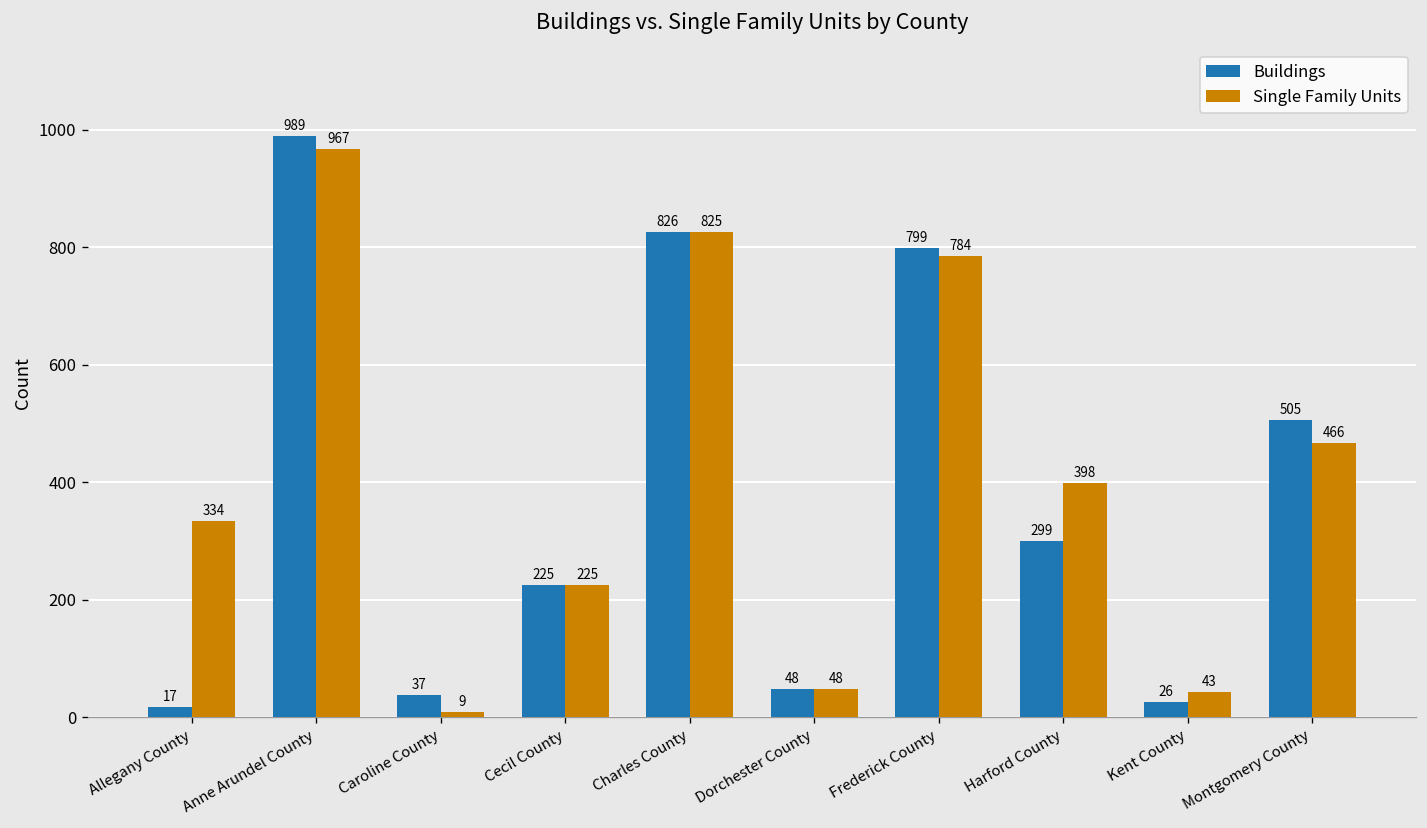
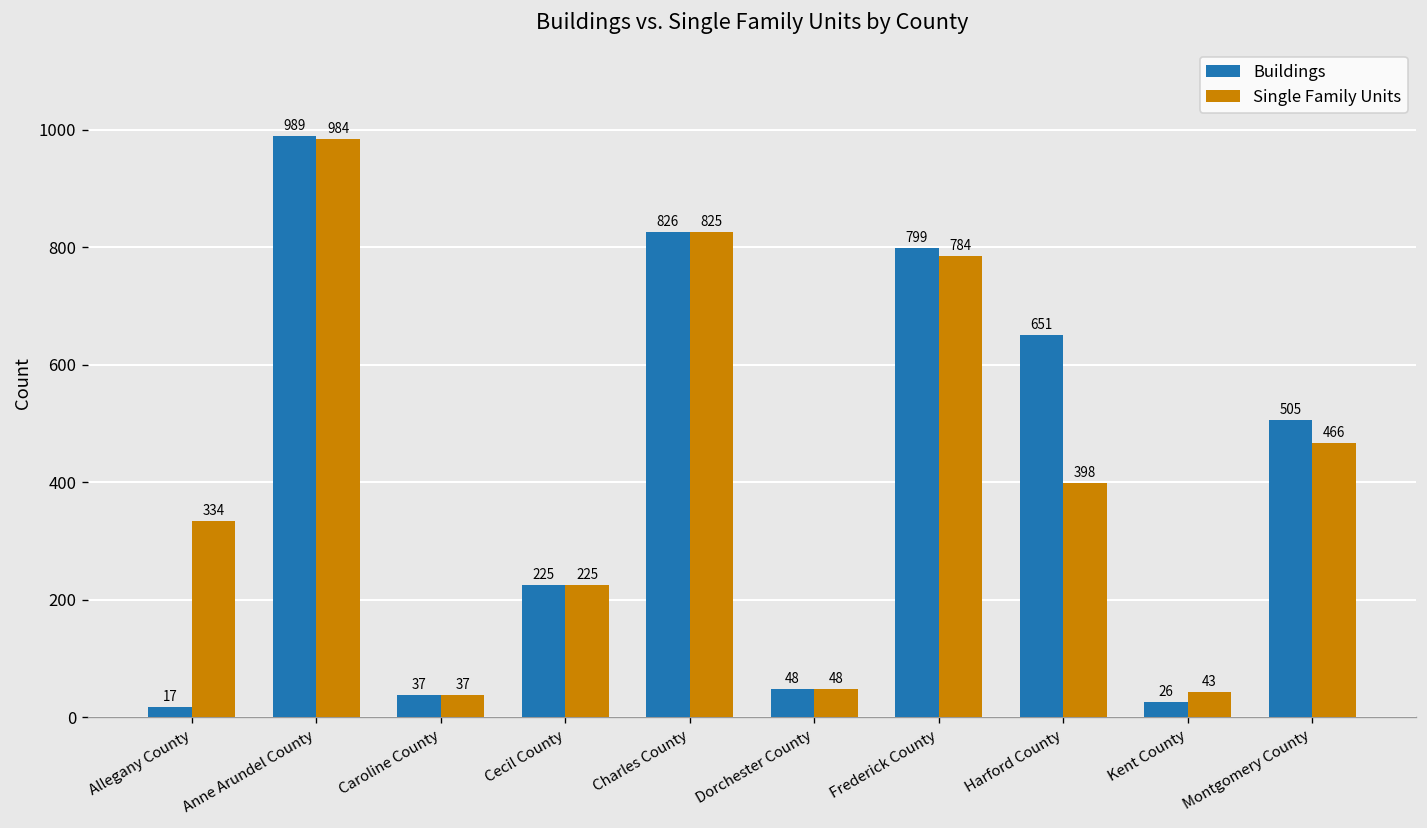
  {
    "Buildings": {
      "Allegany County": 17,
      "Anne Arundel County": 989,
      "Caroline County": 37,
      "Cecil County": 225,
      "Charles County": 826,
      "Dorchester County": 48,
      "Frederick County": 799,
-     "Harford County": 299,
+     "Harford County": 651,
      "Kent County": 26,
      "Montgomery County": 505
    },
    "Single Family Units": {
      "Allegany County": 334,
-     "Anne Arundel County": 967,
-     "Caroline County": 9,
+     "Anne Arundel County": 984,
+     "Caroline County": 37,
      "Cecil County": 225,
      "Charles County": 825,
      "Dorchester County": 48,
      "Frederick County": 784,
      "Harford County": 398,
      "Kent County": 43,
      "Montgomery County": 466
    }
  }
